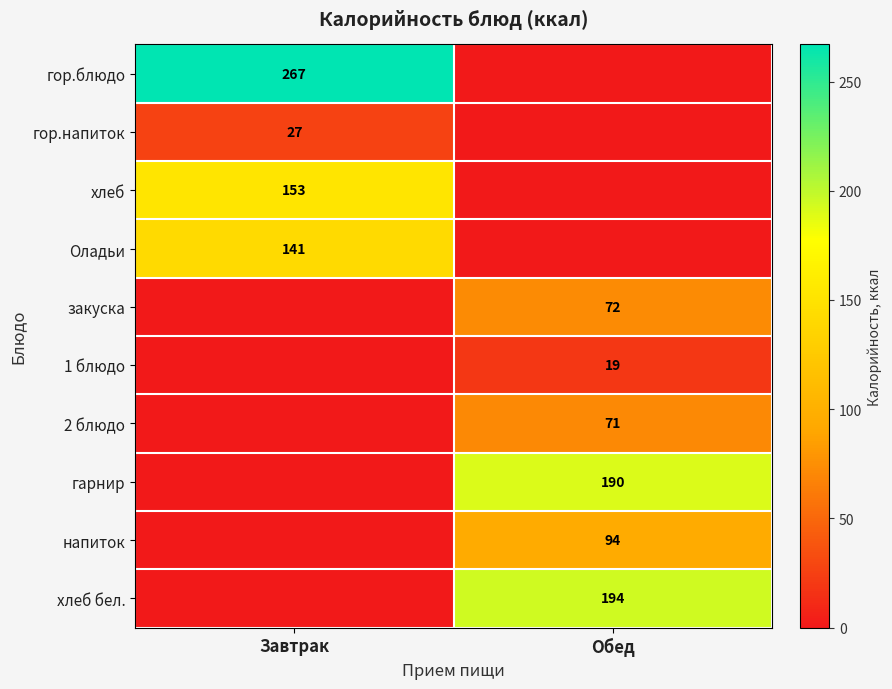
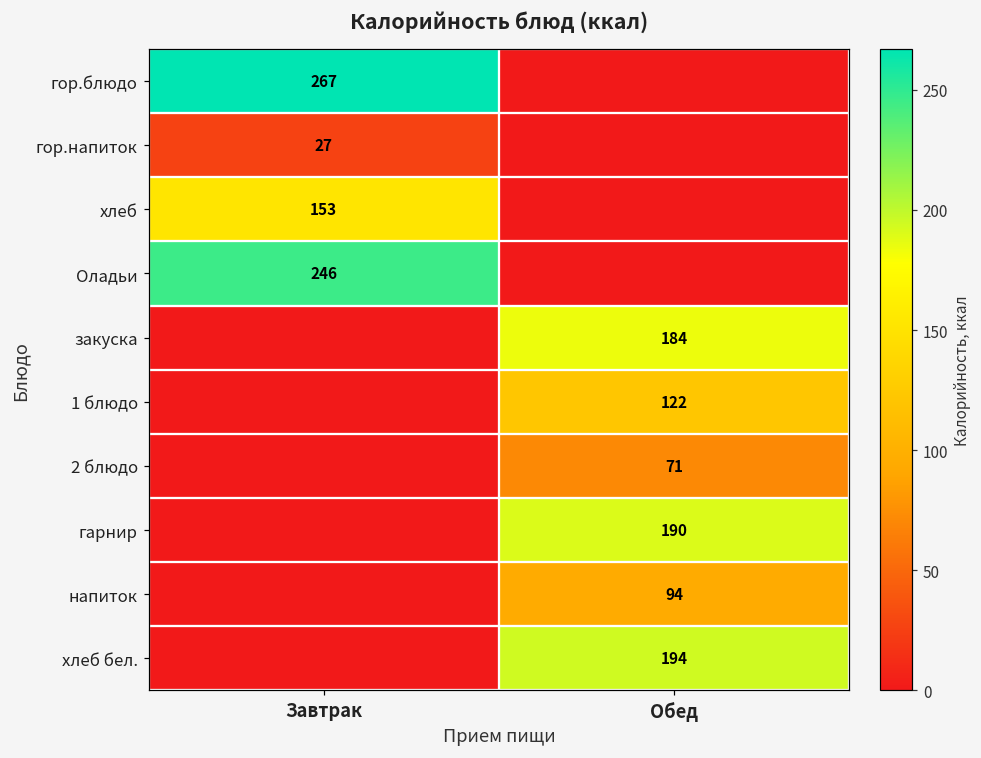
  {
    "гор.блюдо": {
      "Завтрак": 267
    },
    "гор.напиток": {
      "Завтрак": 27
    },
    "хлеб": {
      "Завтрак": 153
    },
    "Оладьи": {
-     "Завтрак": 141
+     "Завтрак": 246
    },
    "закуска": {
-     "Обед": 72
+     "Обед": 184
    },
    "1 блюдо": {
-     "Обед": 19
+     "Обед": 122
    },
    "2 блюдо": {
      "Обед": 71
    },
    "гарнир": {
      "Обед": 190
    },
    "напиток": {
      "Обед": 94
    },
    "хлеб бел.": {
      "Обед": 194
    }
  }
